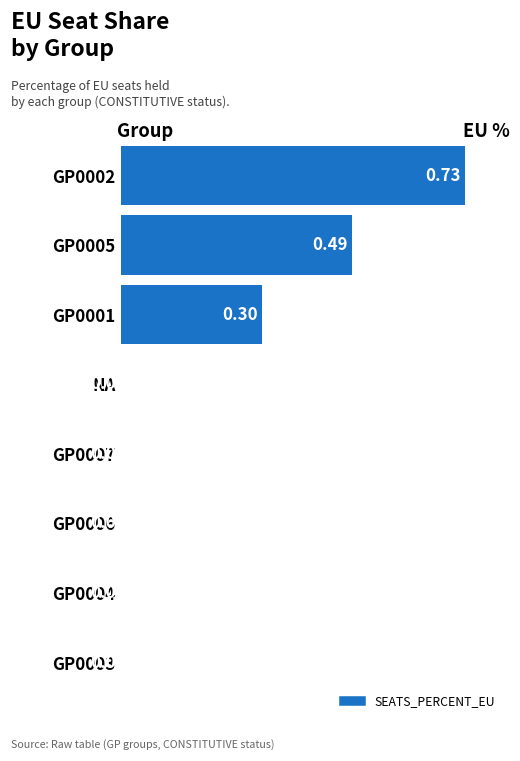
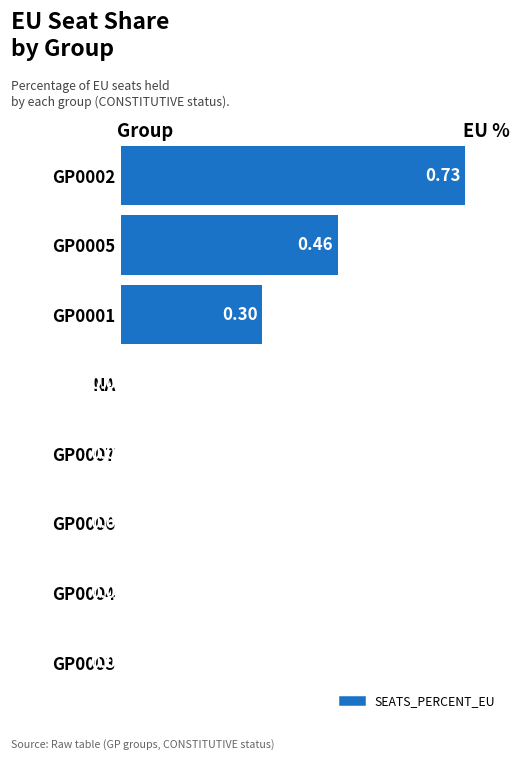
  {
    "GP0002": 0.73,
-   "GP0005": 0.49,
+   "GP0005": 0.46,
    "GP0001": 0.30
  }
